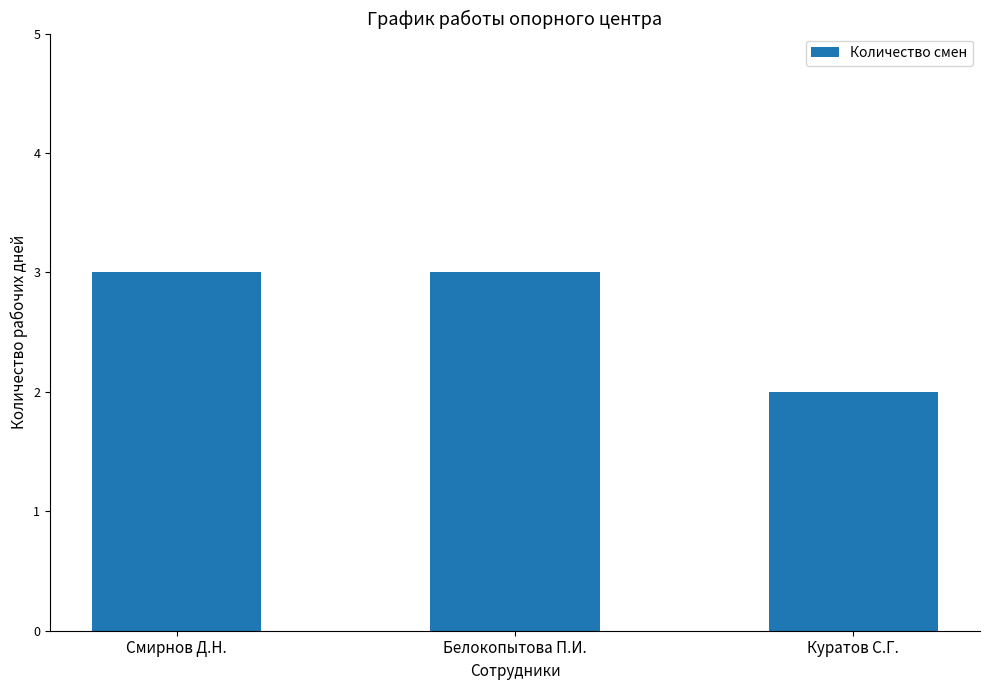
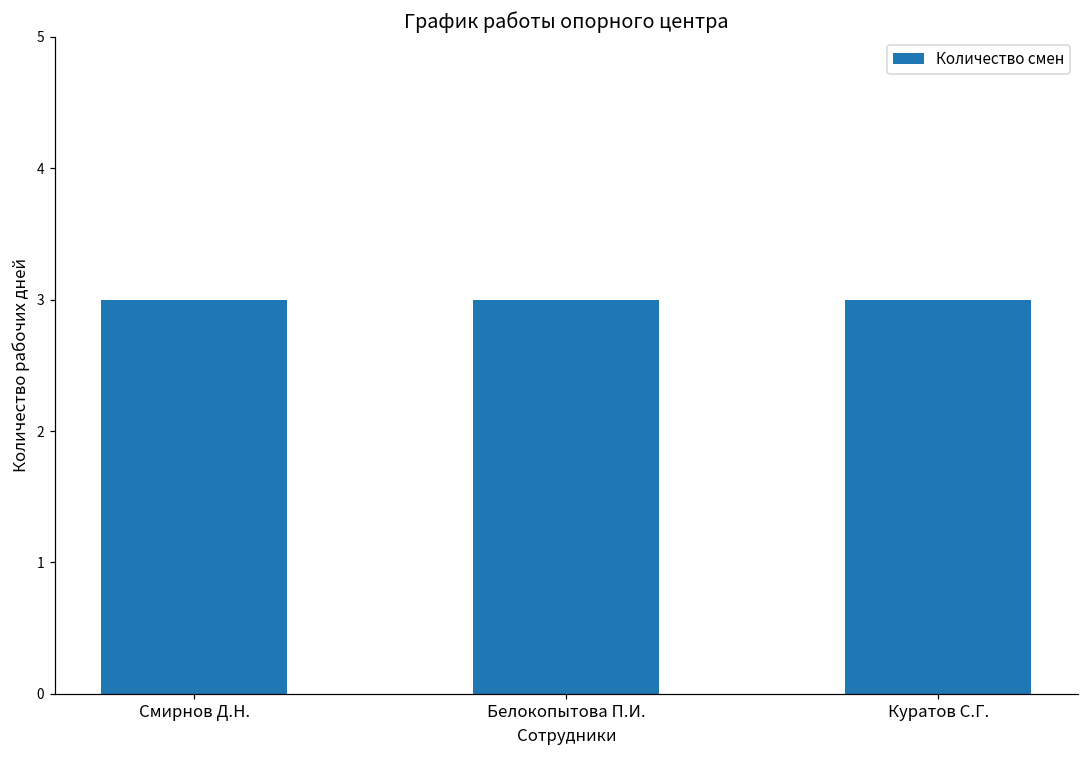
  {
    "Смирнов Д.Н.": 3,
    "Белокопытова П.И.": 3,
-   "Куратов С.Г.": 2
+   "Куратов С.Г.": 3
  }
